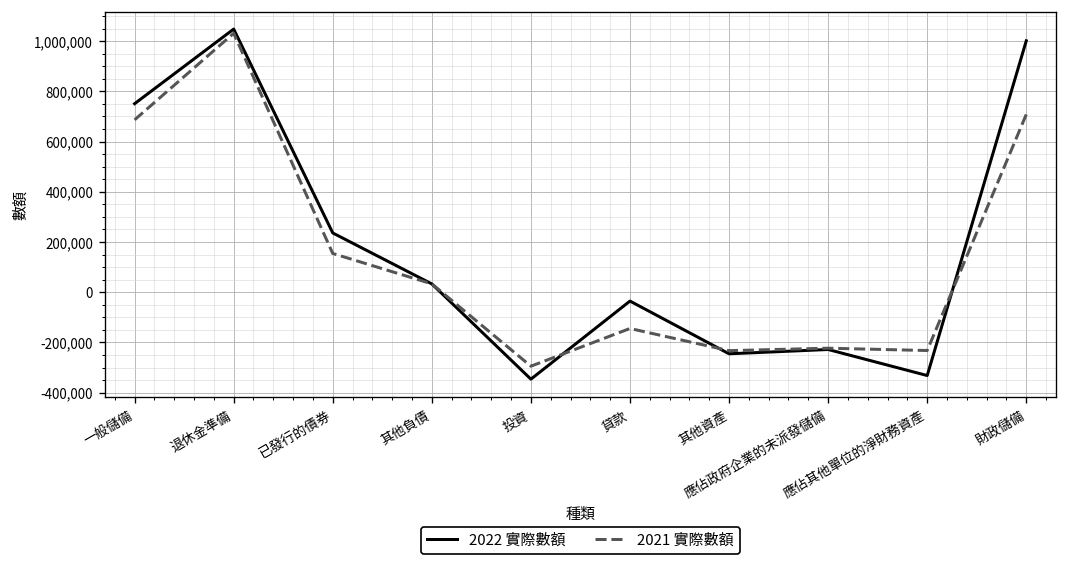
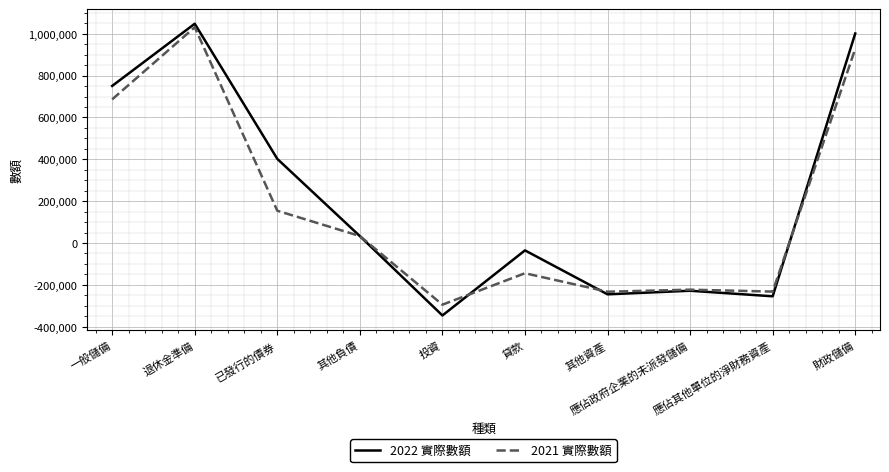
  {
    "2022 實際數額": {
      "一般儲備": "750,000",
      "退休金準備": "1,050,000",
-     "已發行的債券": "240,000",
+     "已發行的債券": "400,000",
      "投資": "-350,000",
      "貸款": "-40,000",
      "其他資產": "-250,000",
-     "應佔其他單位的淨財務資產": "-330,000",
+     "應佔其他單位的淨財務資產": "-250,000",
      "財政儲備": "1,000,000"
    },
    "2021 實際數額": {
      "一般儲備": "690,000",
      "退休金準備": "1,030,000",
      "已發行的債券": "150,000",
      "投資": "-290,000",
      "貸款": "-140,000",
      "其他資產": "-230,000",
      "應佔其他單位的淨財務資產": "-230,000",
-     "財政儲備": "710,000"
+     "財政儲備": "930,000"
    }
  }
